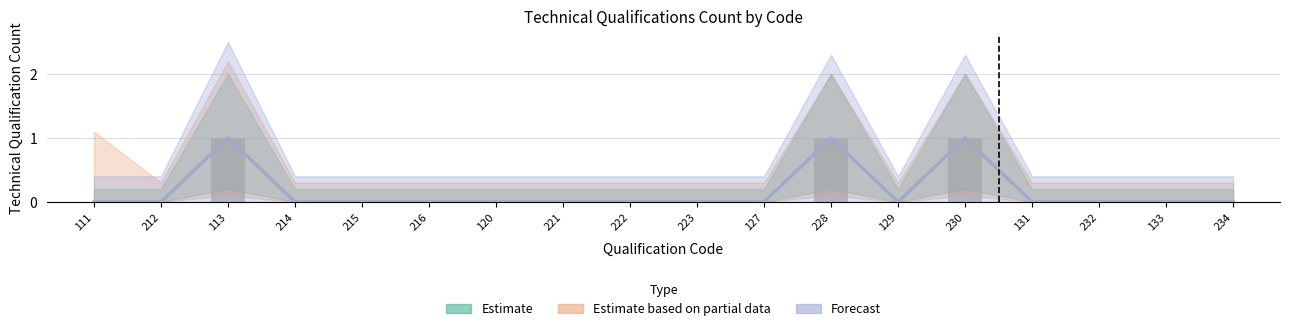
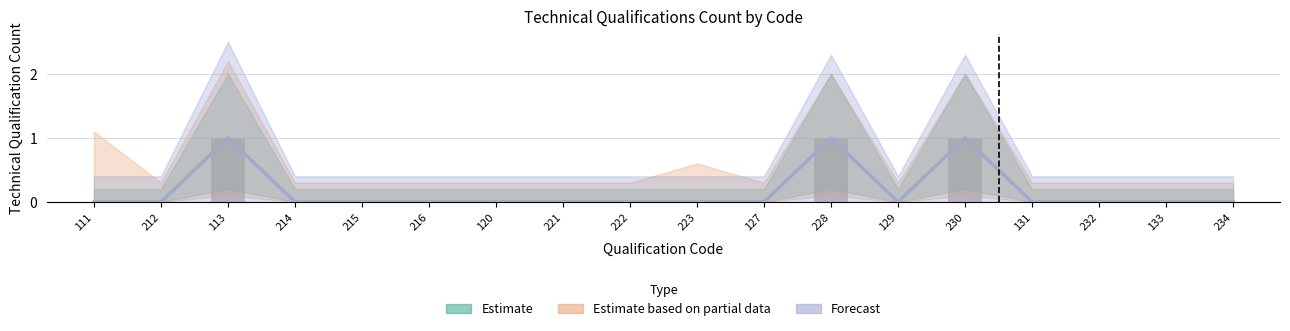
  {
    "Estimate based on partial data": {
-     "223": 0.3
+     "223": 0.6
    }
  }
